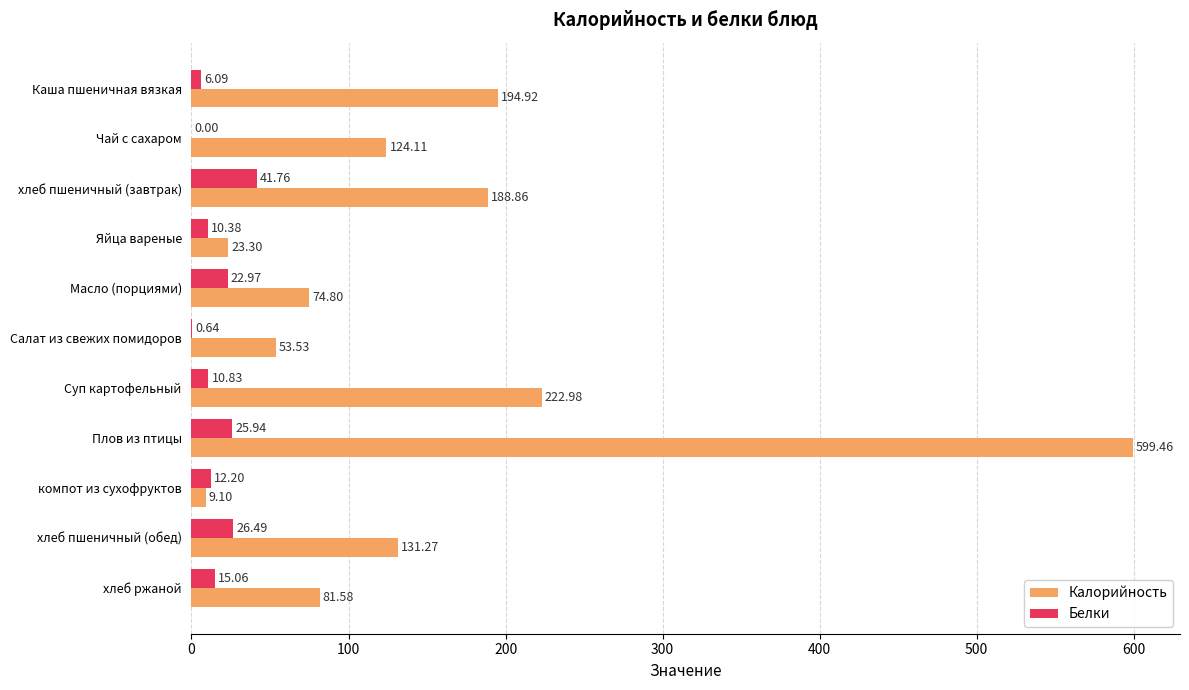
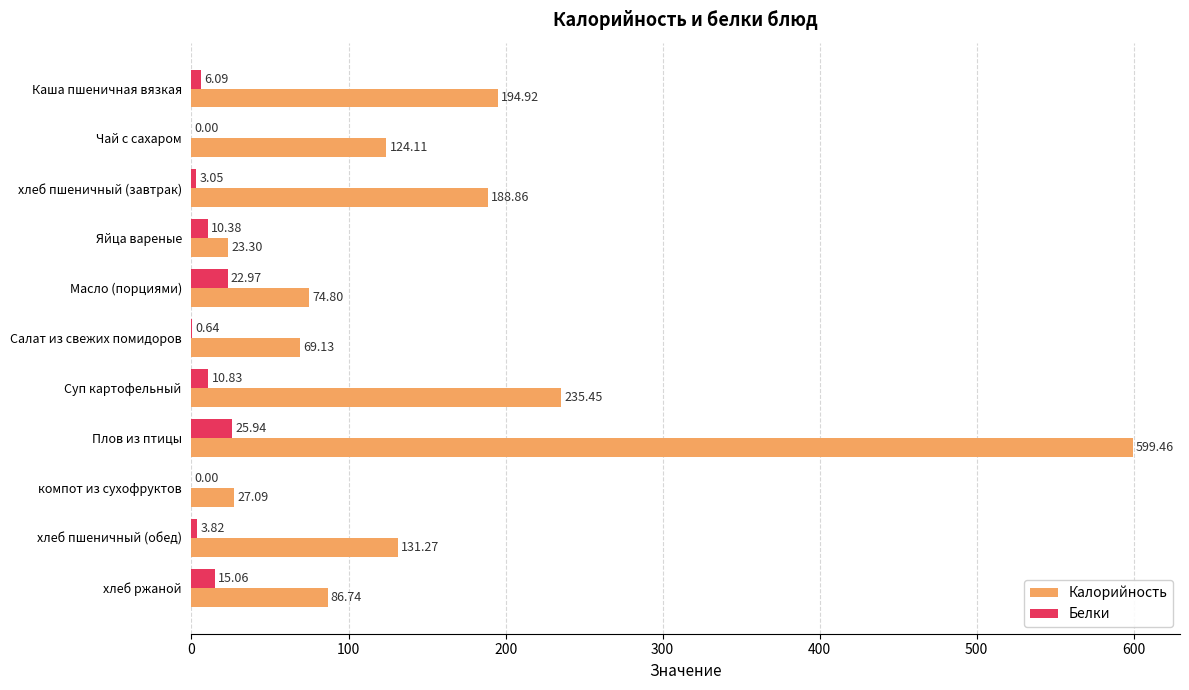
  {
    "Калорийность": {
      "Каша пшеничная вязкая": 194.92,
      "Чай с сахаром": 124.11,
      "хлеб пшеничный (завтрак)": 188.86,
      "Яйца вареные": 23.30,
      "Масло (порциями)": 74.80,
-     "Салат из свежих помидоров": 53.53,
-     "Суп картофельный": 222.98,
+     "Салат из свежих помидоров": 69.13,
+     "Суп картофельный": 235.45,
      "Плов из птицы": 599.46,
-     "компот из сухофруктов": 9.10,
+     "компот из сухофруктов": 27.09,
      "хлеб пшеничный (обед)": 131.27,
-     "хлеб ржаной": 81.58
+     "хлеб ржаной": 86.74
    },
    "Белки": {
      "Каша пшеничная вязкая": 6.09,
      "Чай с сахаром": 0.00,
-     "хлеб пшеничный (завтрак)": 41.76,
+     "хлеб пшеничный (завтрак)": 3.05,
      "Яйца вареные": 10.38,
      "Масло (порциями)": 22.97,
      "Салат из свежих помидоров": 0.64,
      "Суп картофельный": 10.83,
      "Плов из птицы": 25.94,
-     "компот из сухофруктов": 12.20,
-     "хлеб пшеничный (обед)": 26.49,
+     "компот из сухофруктов": 0.00,
+     "хлеб пшеничный (обед)": 3.82,
      "хлеб ржаной": 15.06
    }
  }
